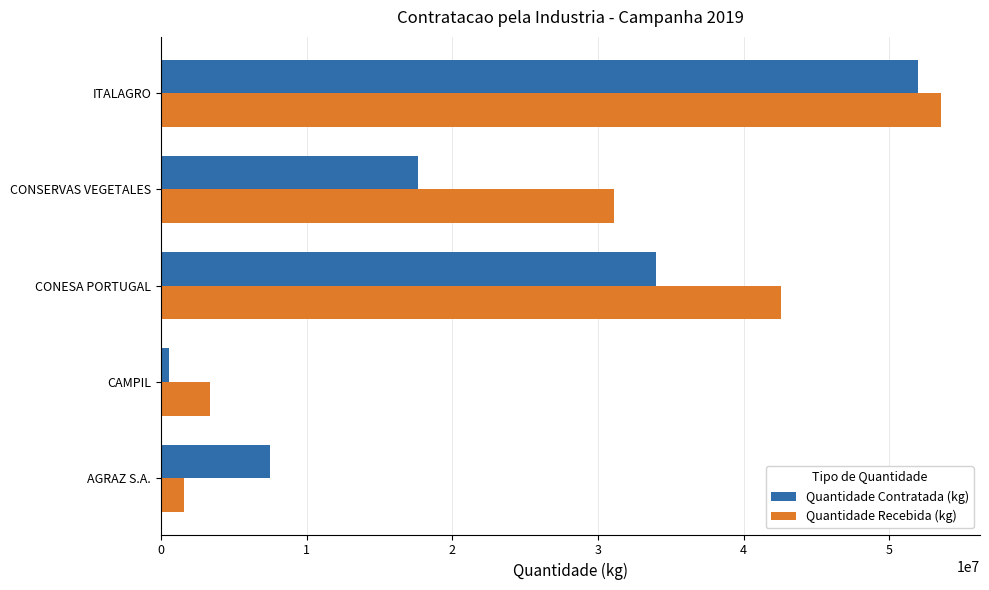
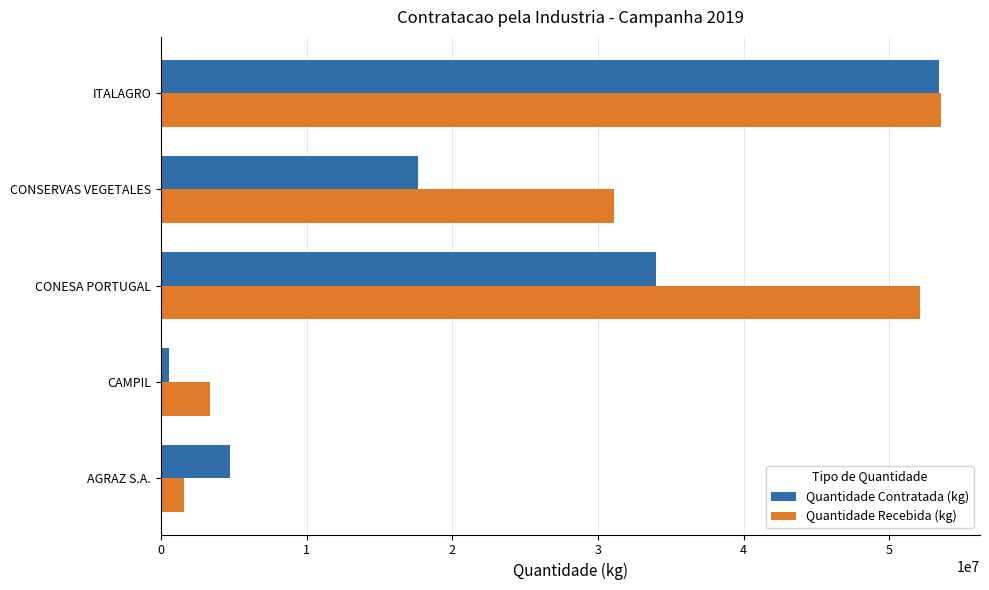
  {
    "Quantidade Contratada (kg)": {
-     "ITALAGRO": 52000000,
+     "ITALAGRO": 53400000,
      "CONSERVAS VEGETALES": 17700000,
      "CONESA PORTUGAL": 34000000,
      "CAMPIL": 600000,
-     "AGRAZ S.A.": 7500000
+     "AGRAZ S.A.": 4700000
    },
    "Quantidade Recebida (kg)": {
      "ITALAGRO": 53500000,
      "CONSERVAS VEGETALES": 31100000,
-     "CONESA PORTUGAL": 42500000,
+     "CONESA PORTUGAL": 52100000,
      "CAMPIL": 3400000,
      "AGRAZ S.A.": 1600000
    }
  }
